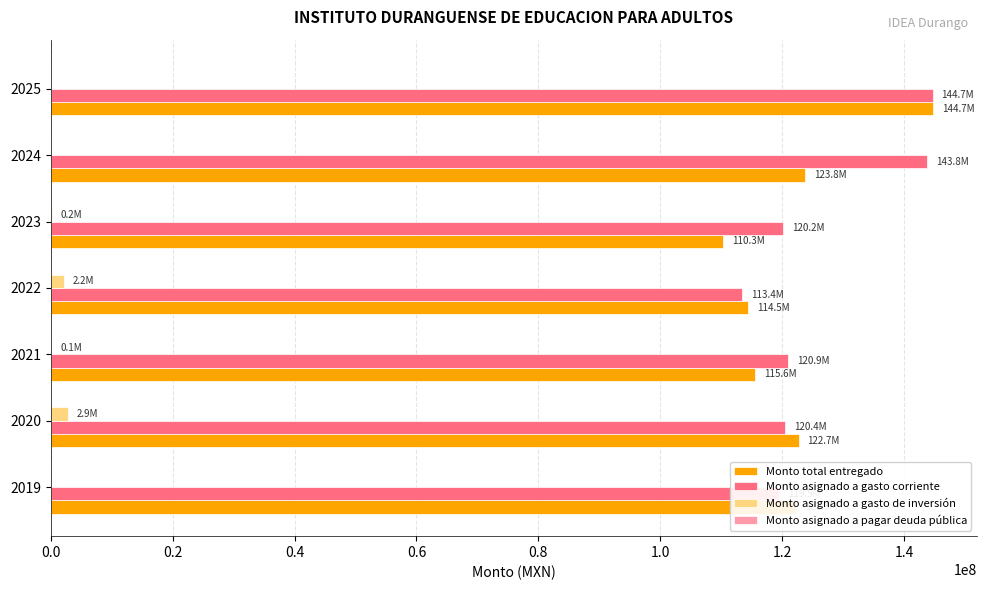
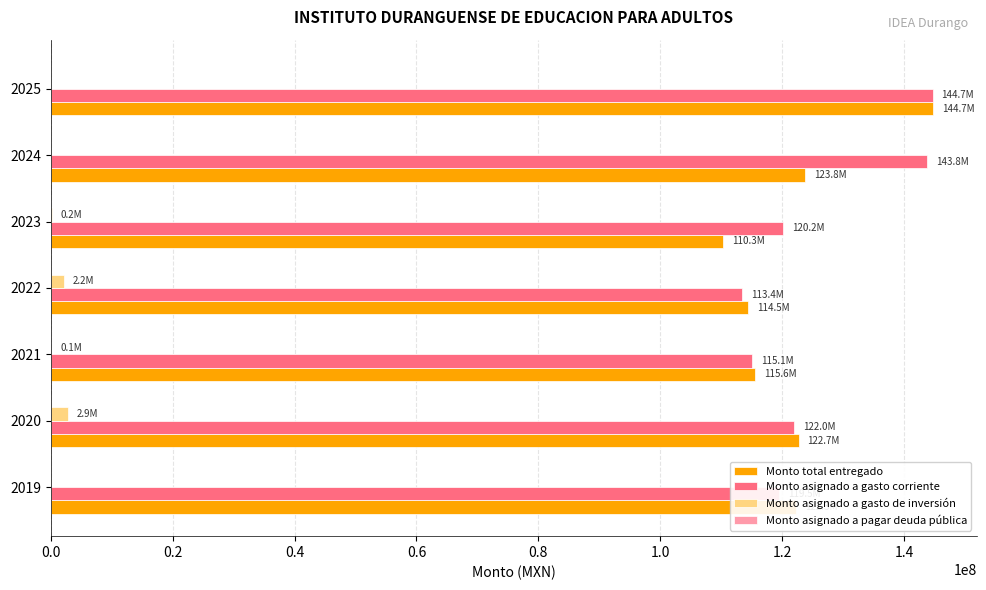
  {
    "Monto total entregado": {
      "2025": "144.7M",
      "2024": "123.8M",
      "2023": "110.3M",
      "2022": "114.5M",
      "2021": "115.6M",
      "2020": "122.7M"
    },
    "Monto asignado a gasto corriente": {
      "2025": "144.7M",
      "2024": "143.8M",
      "2023": "120.2M",
      "2022": "113.4M",
-     "2021": "120.9M",
-     "2020": "120.4M"
+     "2021": "115.1M",
+     "2020": "122.0M"
    },
    "Monto asignado a gasto de inversión": {
      "2023": "0.2M",
      "2022": "2.2M",
      "2021": "0.1M",
      "2020": "2.9M"
    },
    "Monto asignado a pagar deuda pública": {
      "2025": "0",
      "2024": "0",
      "2023": "0",
      "2022": "0",
      "2021": "0",
      "2020": "0",
      "2019": "0"
    }
  }
